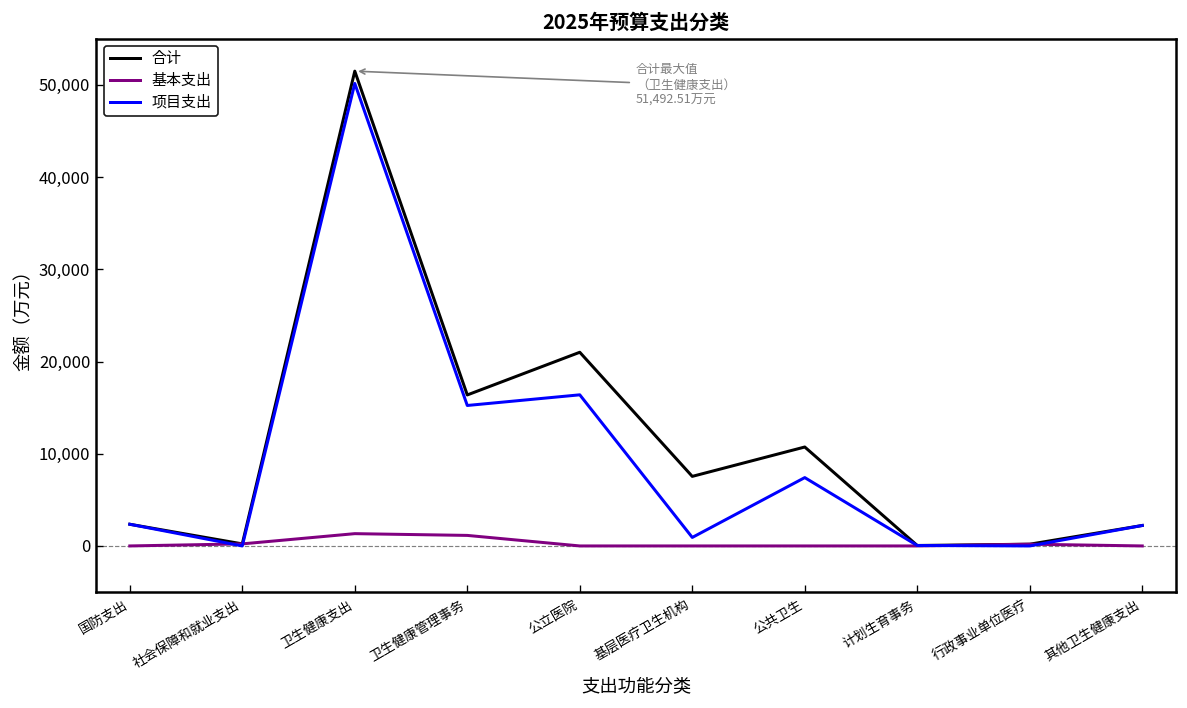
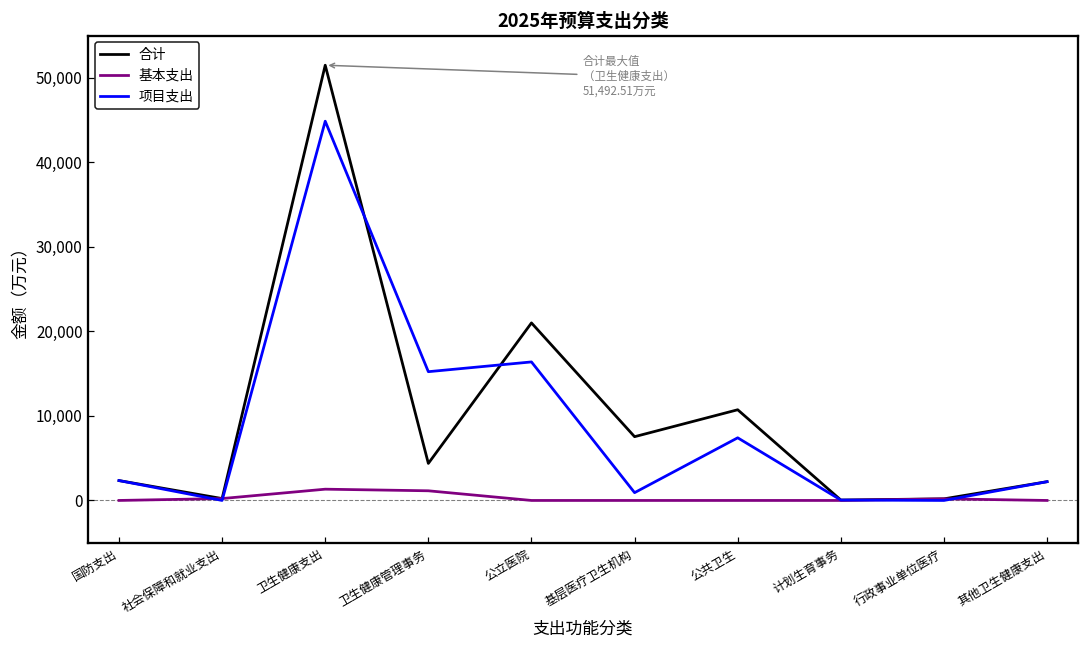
  {
    "合计": {
-     "卫生健康管理事务": "16,000",
+     "卫生健康管理事务": "4,000",
      "公立医院": "21,000",
      "基层医疗卫生机构": "8,000",
      "公共卫生": "11,000"
    },
    "基本支出": {
      "国防支出": "0",
      "卫生健康支出": "1,000",
      "卫生健康管理事务": "1,000",
      "公立医院": "0",
      "基层医疗卫生机构": "0",
      "公共卫生": "0",
      "其他卫生健康支出": "0"
    },
    "项目支出": {
-     "卫生健康支出": "50,000",
+     "卫生健康支出": "45,000",
      "卫生健康管理事务": "15,000",
      "公立医院": "16,000",
      "基层医疗卫生机构": "1,000",
      "公共卫生": "7,000"
    }
  }
